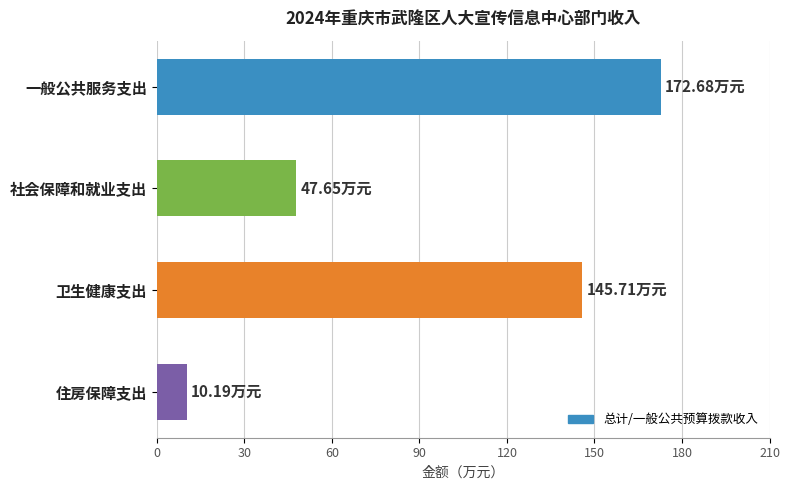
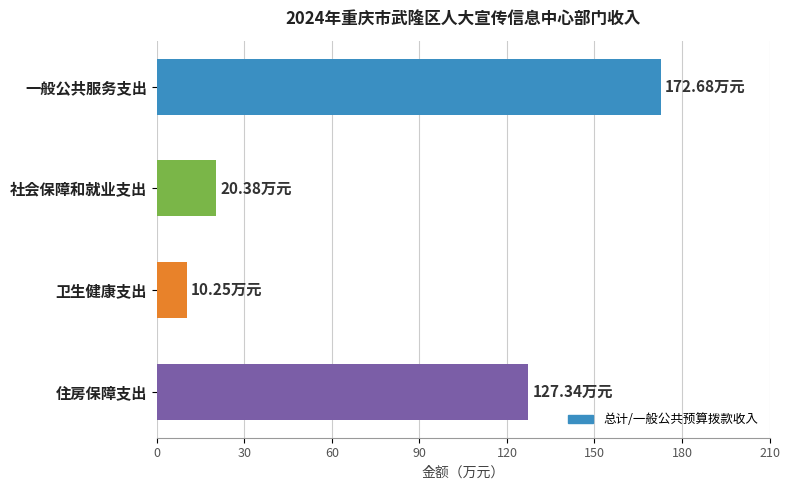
  {
    "一般公共服务支出": 172.68,
-   "社会保障和就业支出": 47.65,
-   "卫生健康支出": 145.71,
-   "住房保障支出": 10.19
+   "社会保障和就业支出": 20.38,
+   "卫生健康支出": 10.25,
+   "住房保障支出": 127.34
  }
